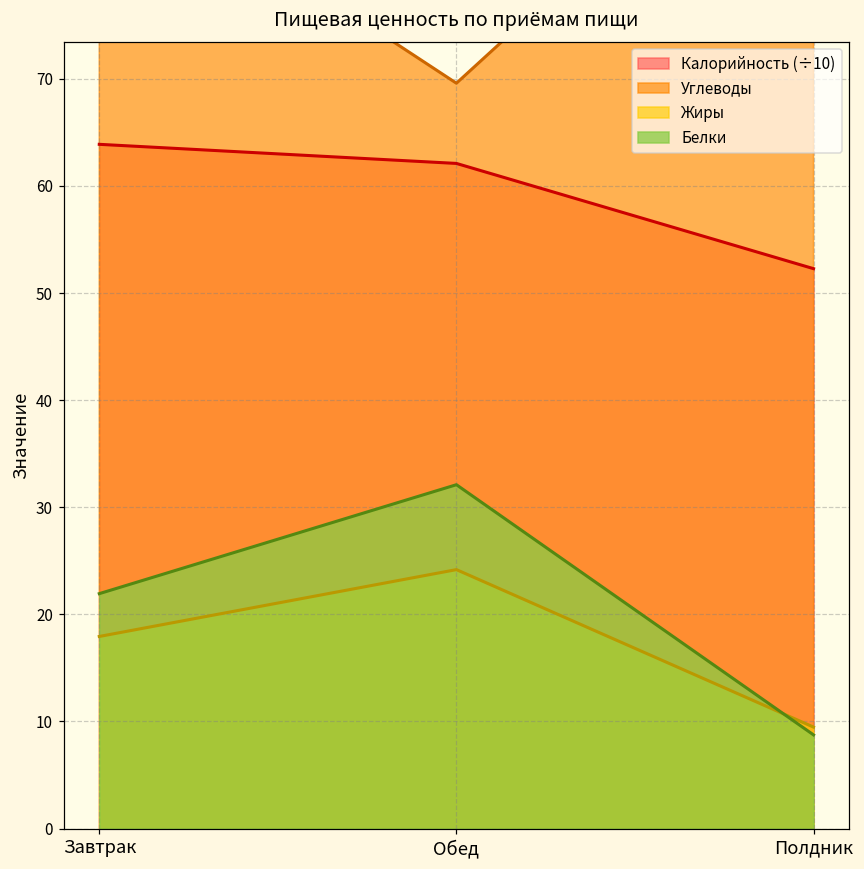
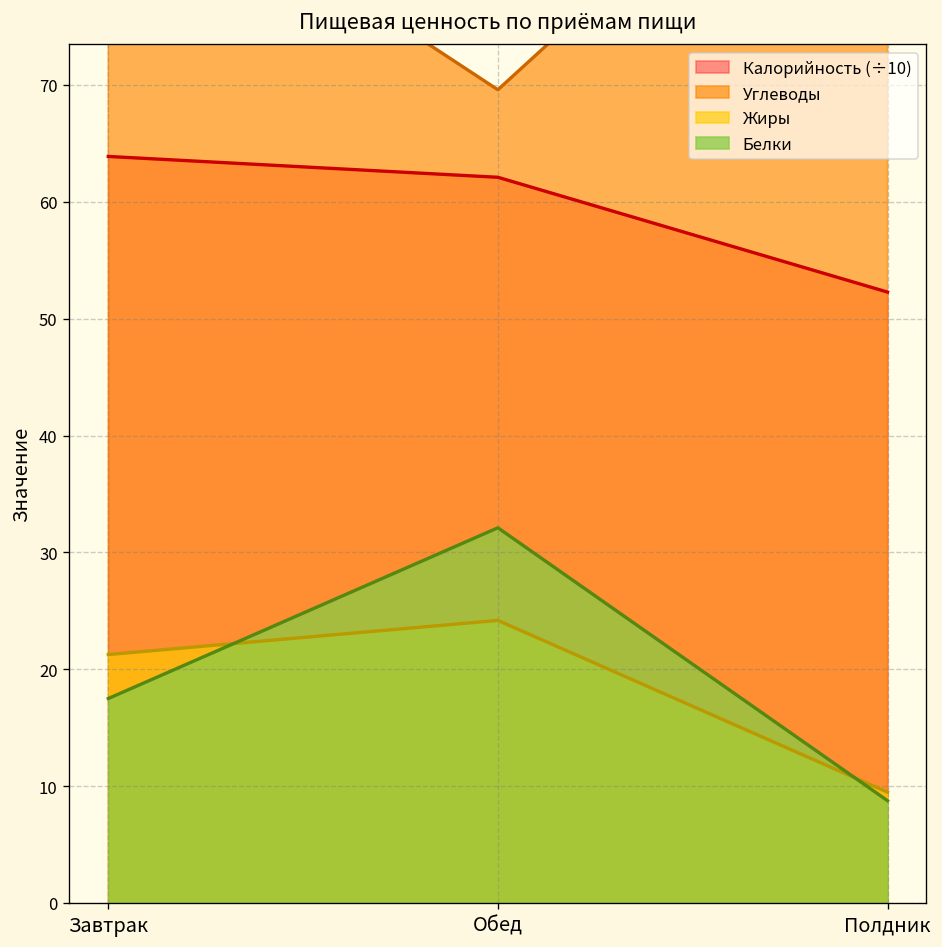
  {
    "Калорийность (÷10)": {
      "Завтрак": 64,
      "Обед": 62,
      "Полдник": 52
    },
    "Углеводы": {
      "Обед": 70
    },
    "Жиры": {
-     "Завтрак": 18,
+     "Завтрак": 21,
      "Обед": 24,
      "Полдник": 9
    },
    "Белки": {
-     "Завтрак": 22,
+     "Завтрак": 17,
      "Обед": 32,
      "Полдник": 9
    }
  }
